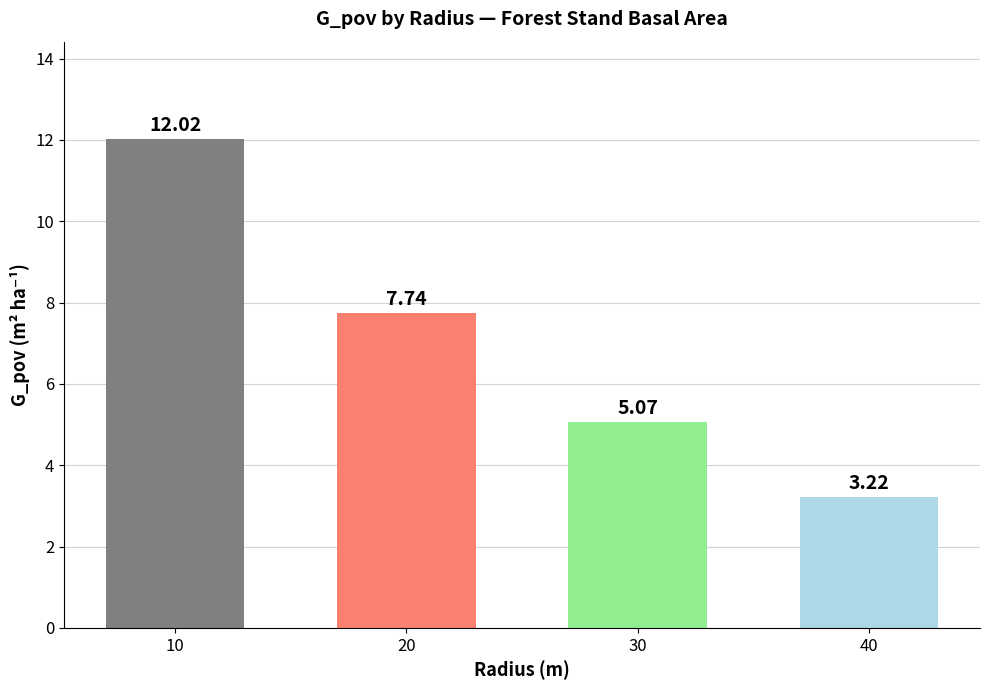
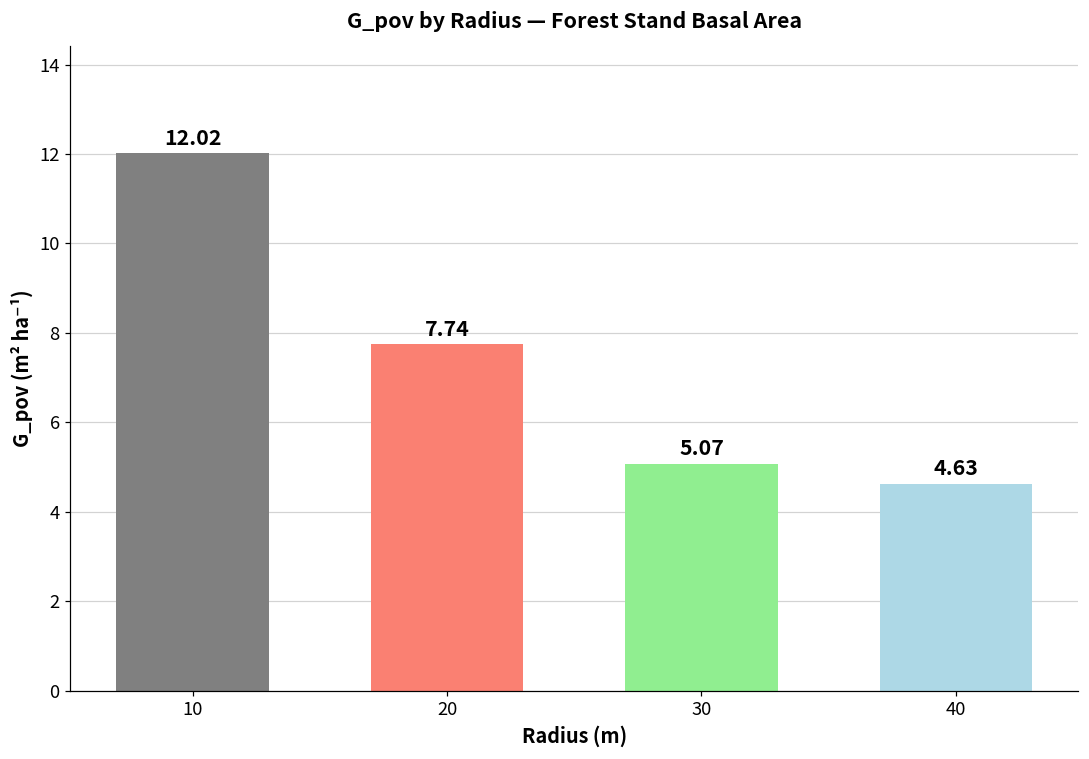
  {
    "10": 12.02,
    "20": 7.74,
    "30": 5.07,
-   "40": 3.22
+   "40": 4.63
  }
